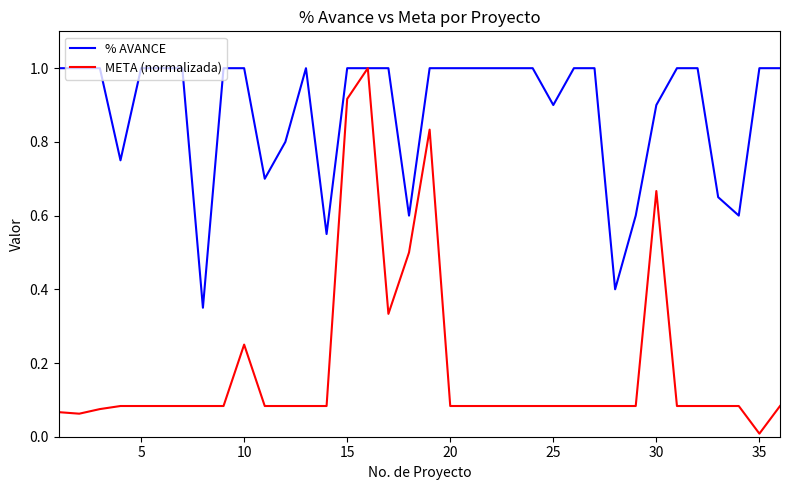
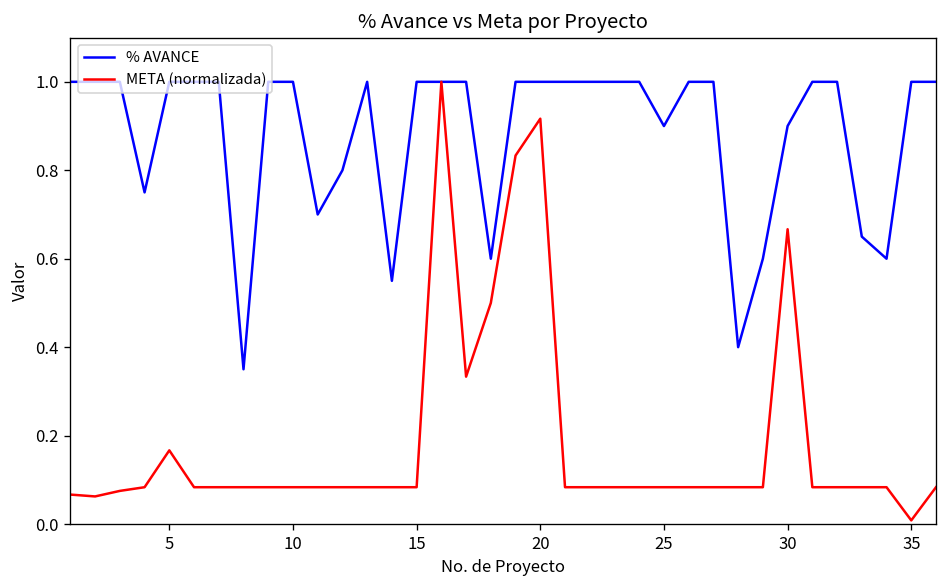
  {
    "% AVANCE": {
      "10": 1.00,
      "15": 1.00,
      "20": 1.00,
      "25": 0.90,
      "30": 0.90,
      "35": 1.00
    },
    "META (normalizada)": {
-     "5": 0.08,
-     "10": 0.25,
-     "15": 0.92,
-     "20": 0.08,
+     "5": 0.17,
+     "10": 0.08,
+     "15": 0.08,
+     "20": 0.92,
      "25": 0.08,
      "30": 0.67,
      "35": 0.01
    }
  }
